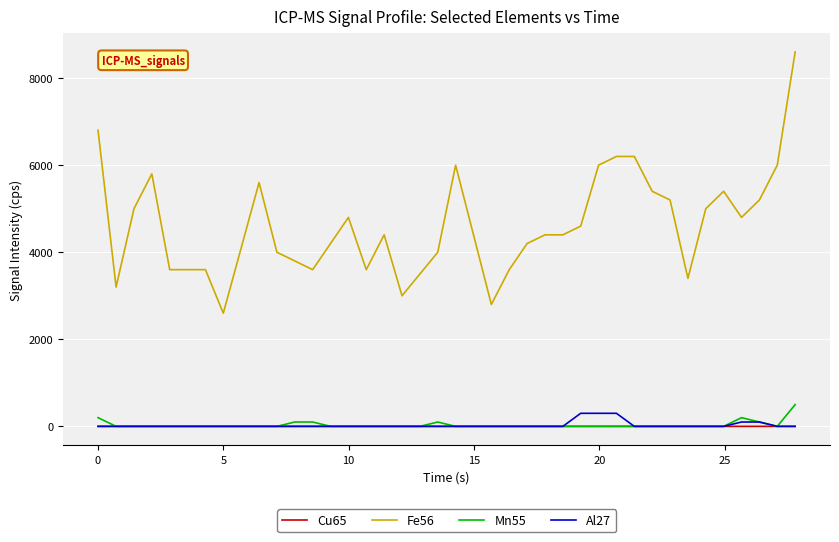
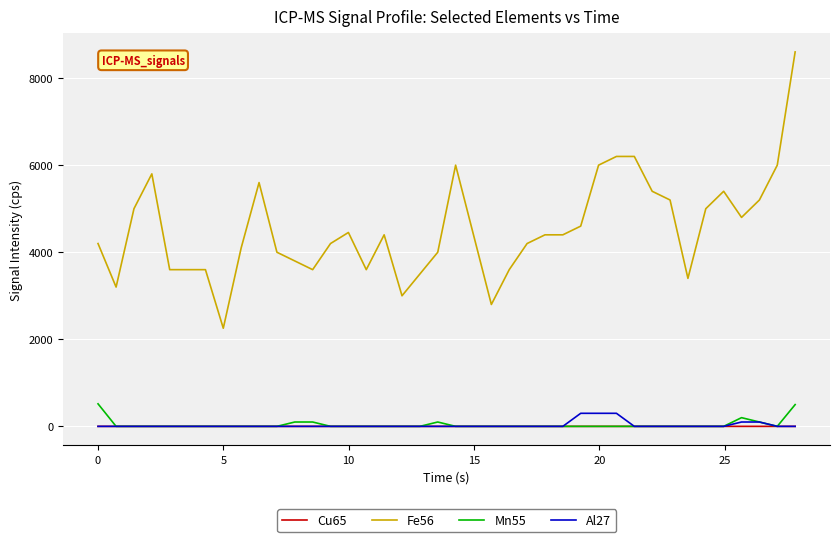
  {
    "Fe56": {
-     "0": 6800,
-     "5": 2600,
-     "10": 4800
+     "0": 4200,
+     "5": 2300,
+     "10": 4500
    },
    "Mn55": {
-     "0": 200
+     "0": 500
    }
  }
